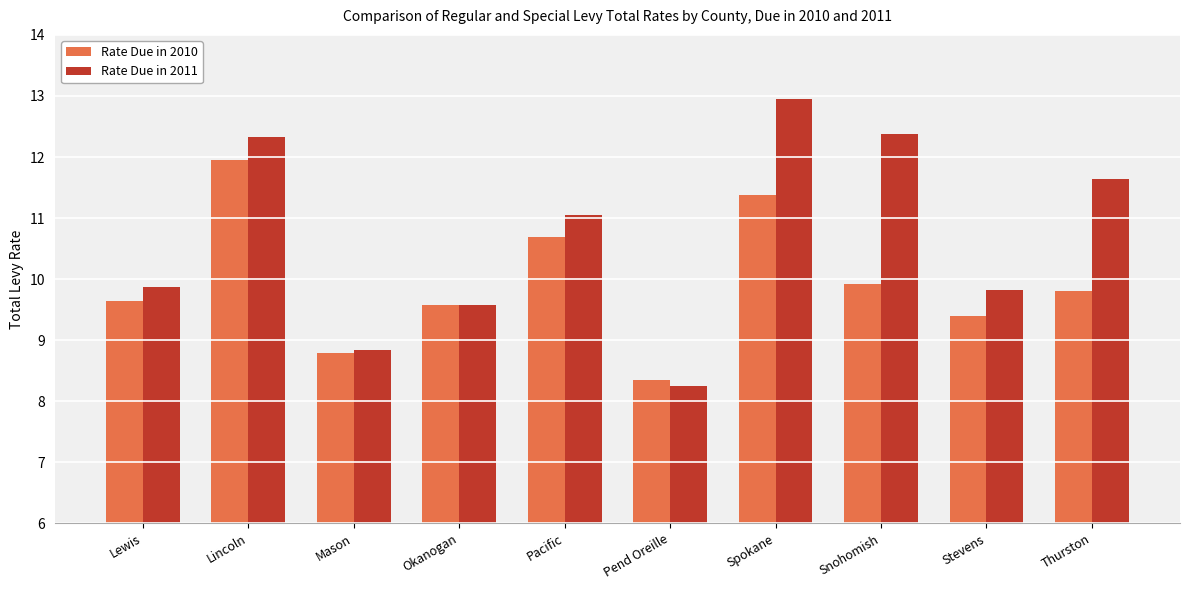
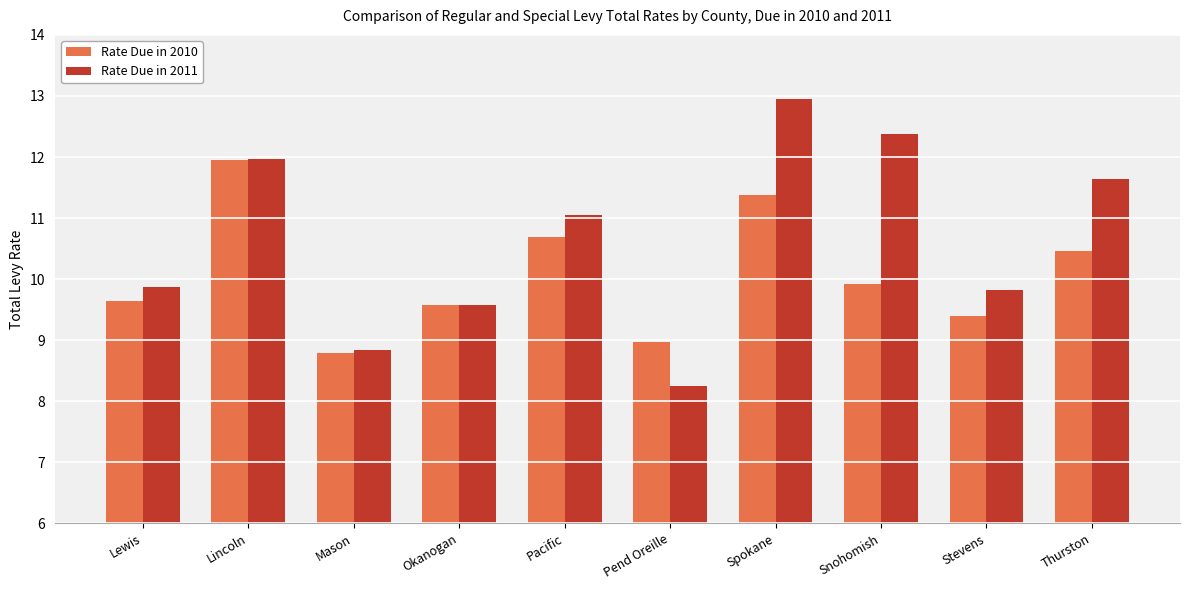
  {
    "Rate Due in 2010": {
      "Lewis": 9.6,
      "Lincoln": 12.0,
      "Mason": 8.8,
      "Okanogan": 9.6,
      "Pacific": 10.7,
-     "Pend Oreille": 8.3,
+     "Pend Oreille": 9.0,
      "Spokane": 11.4,
      "Snohomish": 9.9,
      "Stevens": 9.4,
-     "Thurston": 9.8
+     "Thurston": 10.5
    },
    "Rate Due in 2011": {
      "Lewis": 9.9,
-     "Lincoln": 12.3,
+     "Lincoln": 12.0,
      "Mason": 8.8,
      "Okanogan": 9.6,
      "Pacific": 11.1,
      "Pend Oreille": 8.2,
      "Spokane": 12.9,
      "Snohomish": 12.4,
      "Stevens": 9.8,
      "Thurston": 11.6
    }
  }
